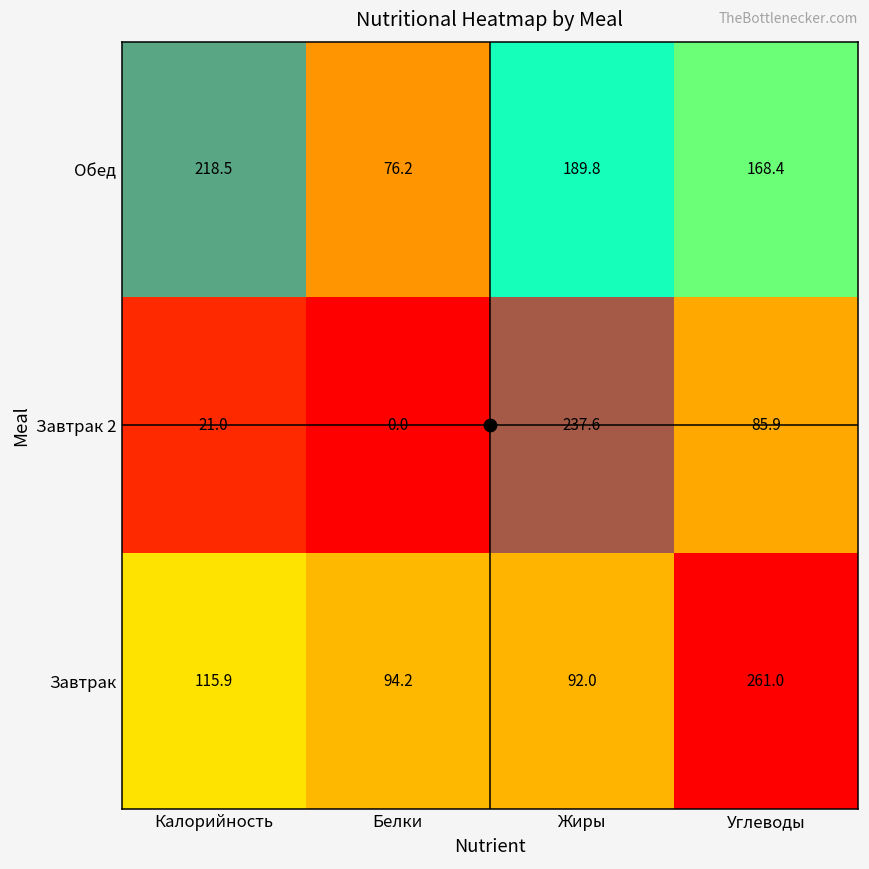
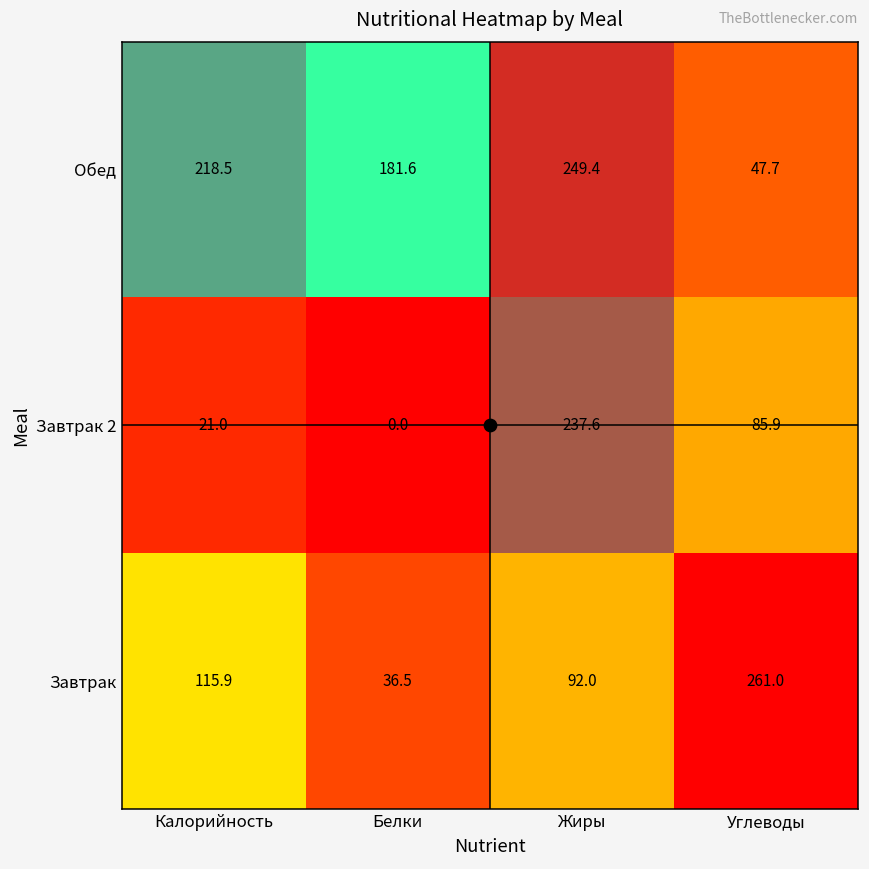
  {
    "Обед": {
      "Калорийность": 218.5,
-     "Белки": 76.2,
-     "Жиры": 189.8,
-     "Углеводы": 168.4
+     "Белки": 181.6,
+     "Жиры": 249.4,
+     "Углеводы": 47.7
    },
    "Завтрак 2": {
      "Калорийность": 21.0,
      "Белки": 0.0,
      "Жиры": 237.6,
      "Углеводы": 85.9
    },
    "Завтрак": {
      "Калорийность": 115.9,
-     "Белки": 94.2,
+     "Белки": 36.5,
      "Жиры": 92.0,
      "Углеводы": 261.0
    }
  }
